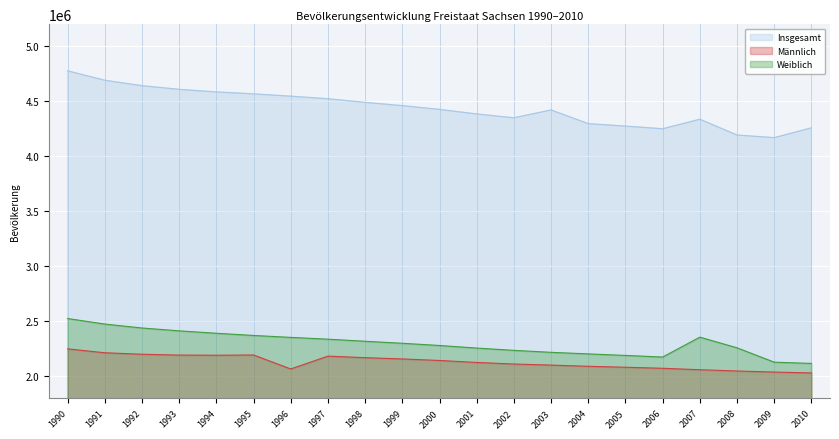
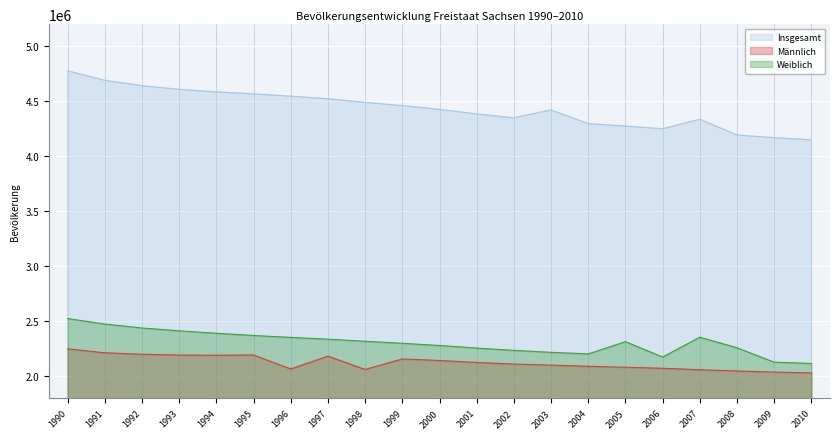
  {
    "Insgesamt": {
      "1990": 4780000,
      "1991": 4690000,
      "1992": 4640000,
      "1993": 4610000,
      "1994": 4580000,
      "1995": 4570000,
      "1996": 4550000,
      "1997": 4520000,
      "1998": 4490000,
      "1999": 4460000,
      "2000": 4430000,
      "2001": 4380000,
      "2002": 4350000,
      "2003": 4420000,
      "2004": 4300000,
      "2005": 4270000,
      "2006": 4250000,
      "2007": 4340000,
      "2008": 4190000,
      "2009": 4170000,
-     "2010": 4260000
+     "2010": 4150000
    },
    "Männlich": {
      "1990": 2250000,
      "1991": 2210000,
      "1992": 2200000,
      "1993": 2190000,
      "1994": 2190000,
      "1995": 2190000,
      "1996": 2070000,
      "1997": 2180000,
-     "1998": 2170000,
+     "1998": 2060000,
      "1999": 2160000,
      "2000": 2140000,
      "2001": 2130000,
      "2002": 2110000,
      "2003": 2100000,
      "2004": 2090000,
      "2005": 2080000,
      "2006": 2070000,
      "2007": 2060000,
      "2008": 2050000,
      "2009": 2040000,
      "2010": 2030000
    },
    "Weiblich": {
      "1990": 2530000,
      "1991": 2480000,
      "1992": 2440000,
      "1993": 2410000,
      "1994": 2390000,
      "1995": 2370000,
      "1996": 2350000,
      "1997": 2340000,
      "1998": 2320000,
      "1999": 2300000,
      "2000": 2280000,
      "2001": 2260000,
      "2002": 2240000,
      "2003": 2220000,
      "2004": 2200000,
-     "2005": 2190000,
+     "2005": 2320000,
      "2006": 2180000,
      "2007": 2360000,
      "2008": 2260000,
      "2009": 2130000,
      "2010": 2120000
    }
  }
